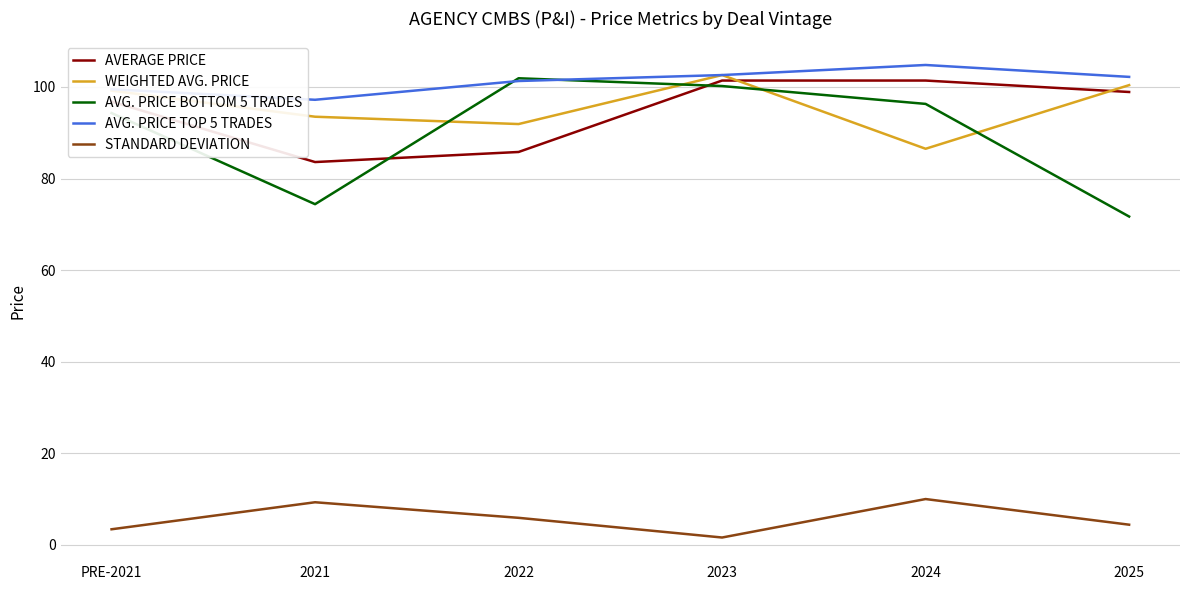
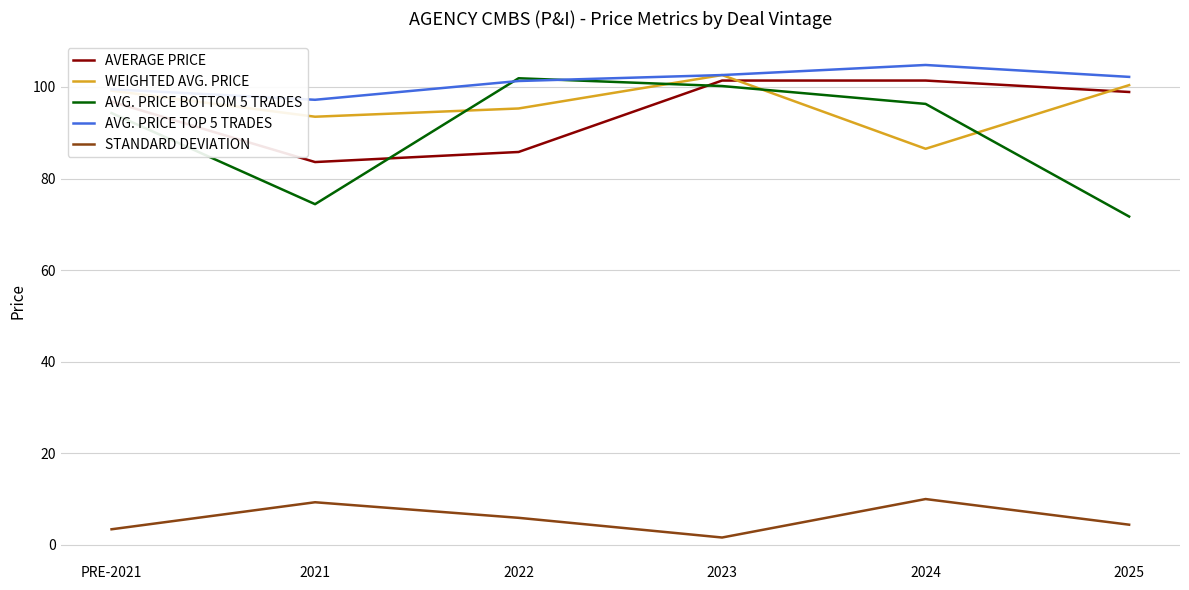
  {
    "AVERAGE PRICE": {
      "2021": 84,
      "2022": 86,
      "2023": 101,
      "2024": 101,
      "2025": 99
    },
    "WEIGHTED AVG. PRICE": {
      "2021": 94,
-     "2022": 92,
+     "2022": 95,
      "2024": 87,
      "2025": 100
    },
    "AVG. PRICE BOTTOM 5 TRADES": {
      "2021": 74,
      "2022": 102,
      "2023": 100,
      "2024": 96,
      "2025": 72
    },
    "AVG. PRICE TOP 5 TRADES": {
      "2021": 97,
      "2022": 101,
      "2024": 105,
      "2025": 102
    },
    "STANDARD DEVIATION": {
      "PRE-2021": 3,
      "2021": 9,
      "2022": 6,
      "2023": 2,
      "2024": 10,
      "2025": 4
    }
  }
